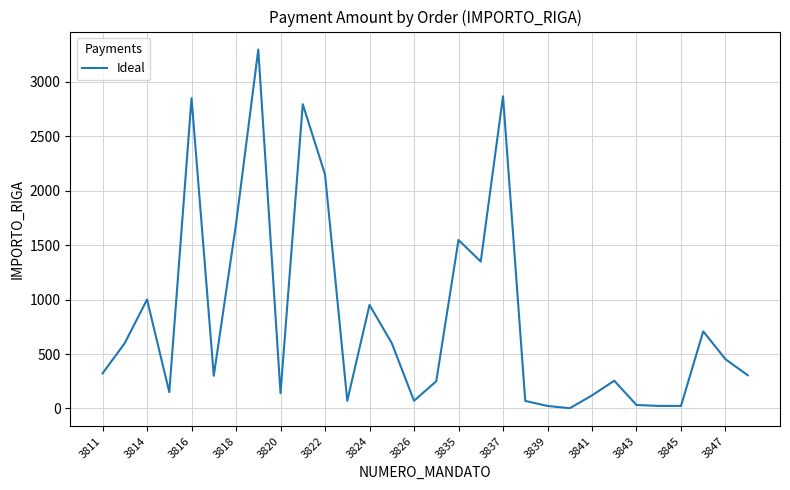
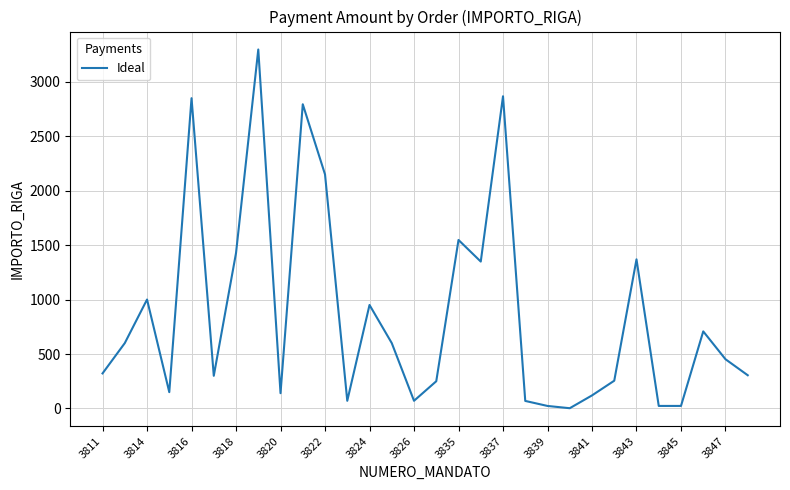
  {
    "3811": 320,
    "3814": 1000,
    "3816": 2850,
-   "3818": 1690,
+   "3818": 1430,
    "3820": 140,
    "3822": 2150,
    "3824": 950,
    "3826": 70,
    "3835": 1550,
    "3837": 2870,
    "3839": 20,
    "3841": 120,
-   "3843": 30,
+   "3843": 1370,
    "3845": 20,
    "3847": 450
  }
